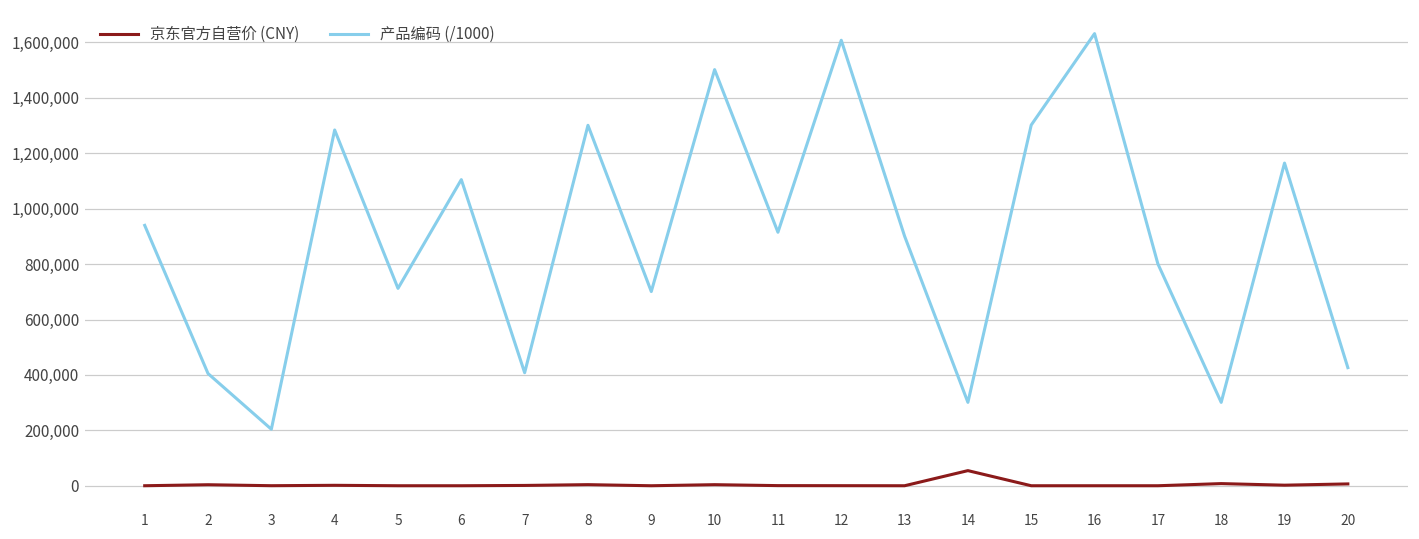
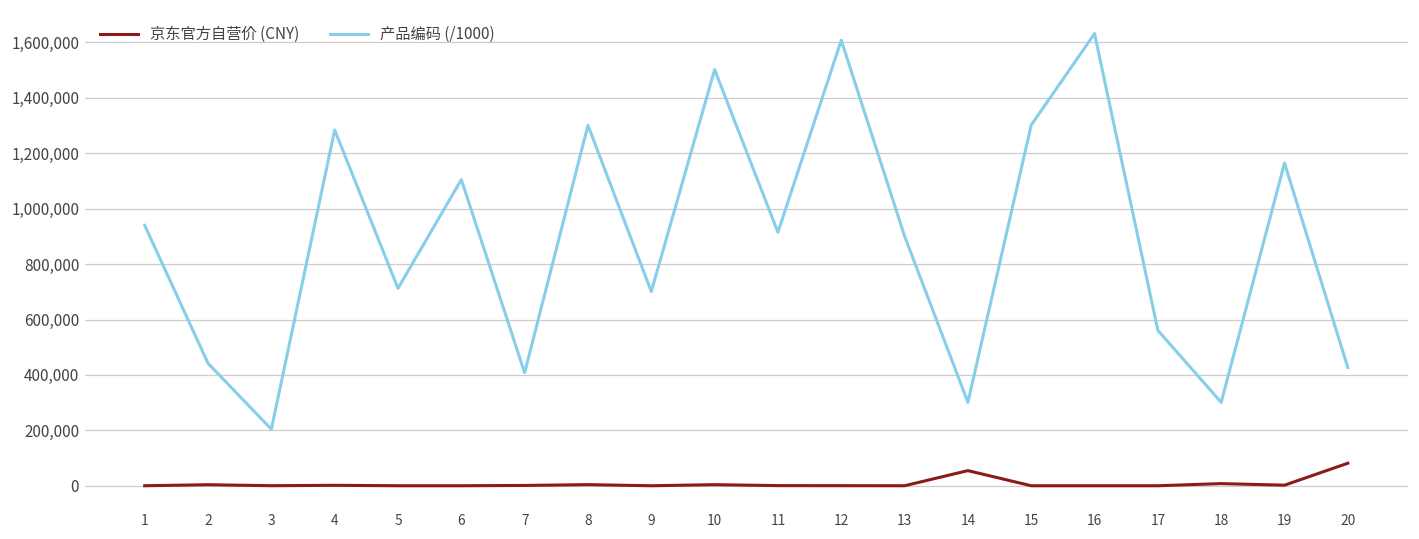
  {
    "京东官方自营价 (CNY)": {
      "1": "0",
      "2": "0",
      "3": "0",
      "4": "0",
      "5": "0",
      "6": "0",
      "7": "0",
      "8": "0",
      "9": "0",
      "10": "0",
      "11": "0",
      "12": "0",
      "13": "0",
      "14": "50,000",
      "15": "0",
      "16": "0",
      "17": "0",
      "18": "10,000",
      "19": "0",
-     "20": "10,000"
+     "20": "80,000"
    },
    "产品编码 (/1000)": {
      "1": "940,000",
-     "2": "410,000",
+     "2": "440,000",
      "3": "200,000",
      "4": "1,280,000",
      "5": "710,000",
      "6": "1,110,000",
      "7": "410,000",
      "8": "1,300,000",
      "9": "700,000",
      "10": "1,500,000",
      "11": "920,000",
      "12": "1,610,000",
      "13": "900,000",
      "14": "300,000",
      "15": "1,300,000",
      "16": "1,630,000",
-     "17": "800,000",
+     "17": "560,000",
      "18": "300,000",
      "19": "1,160,000",
      "20": "430,000"
    }
  }
